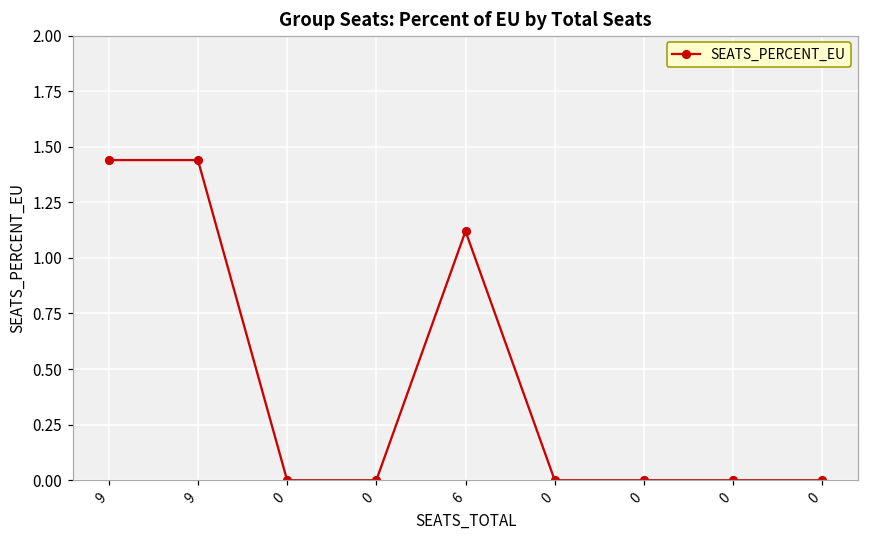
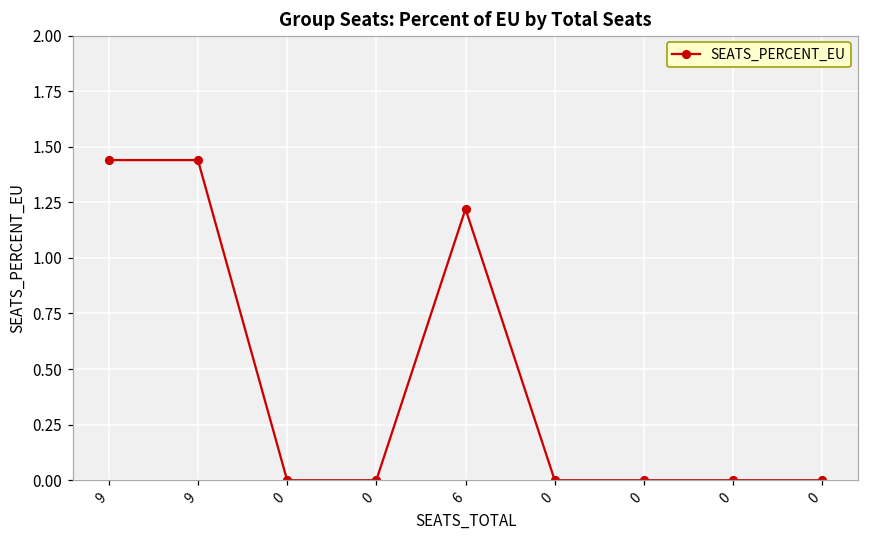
  {
-   "6": 1.12
+   "6": 1.22
  }
